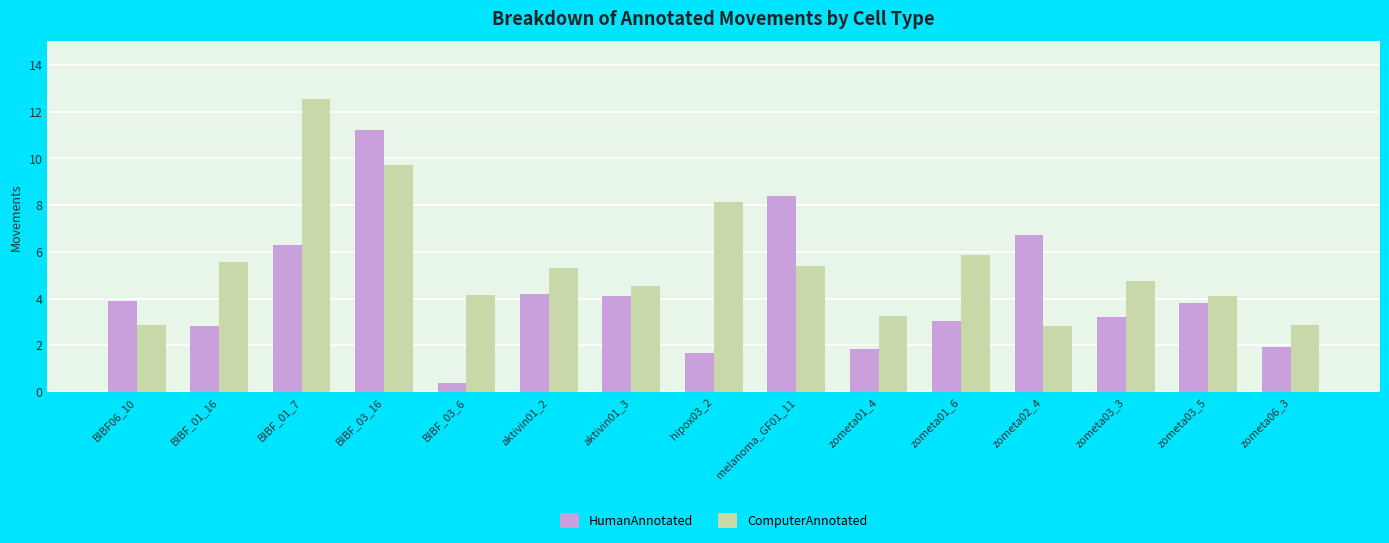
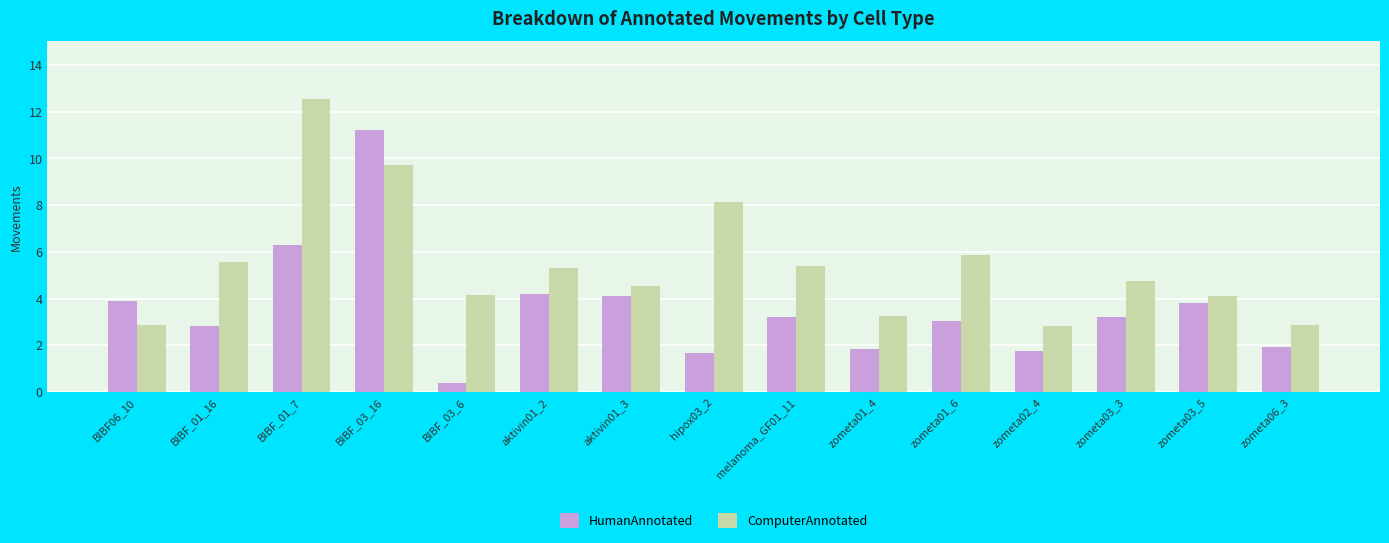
  {
    "HumanAnnotated": {
      "BIBF06_10": 3.9,
      "BIBF_01_16": 2.8,
      "BIBF_01_7": 6.3,
      "BIBF_03_16": 11.2,
      "BIBF_03_6": 0.4,
      "aktivin01_2": 4.2,
      "aktivin01_3": 4.1,
      "hipox03_2": 1.7,
-     "melanoma_GF01_11": 8.4,
+     "melanoma_GF01_11": 3.2,
      "zometa01_4": 1.8,
      "zometa01_6": 3.1,
-     "zometa02_4": 6.7,
+     "zometa02_4": 1.8,
      "zometa03_3": 3.2,
      "zometa03_5": 3.8,
      "zometa06_3": 1.9
    },
    "ComputerAnnotated": {
      "BIBF06_10": 2.9,
      "BIBF_01_16": 5.6,
      "BIBF_01_7": 12.5,
      "BIBF_03_16": 9.7,
      "BIBF_03_6": 4.2,
      "aktivin01_2": 5.3,
      "aktivin01_3": 4.5,
      "hipox03_2": 8.1,
      "melanoma_GF01_11": 5.4,
      "zometa01_4": 3.3,
      "zometa01_6": 5.9,
      "zometa02_4": 2.8,
      "zometa03_3": 4.8,
      "zometa03_5": 4.1,
      "zometa06_3": 2.9
    }
  }
